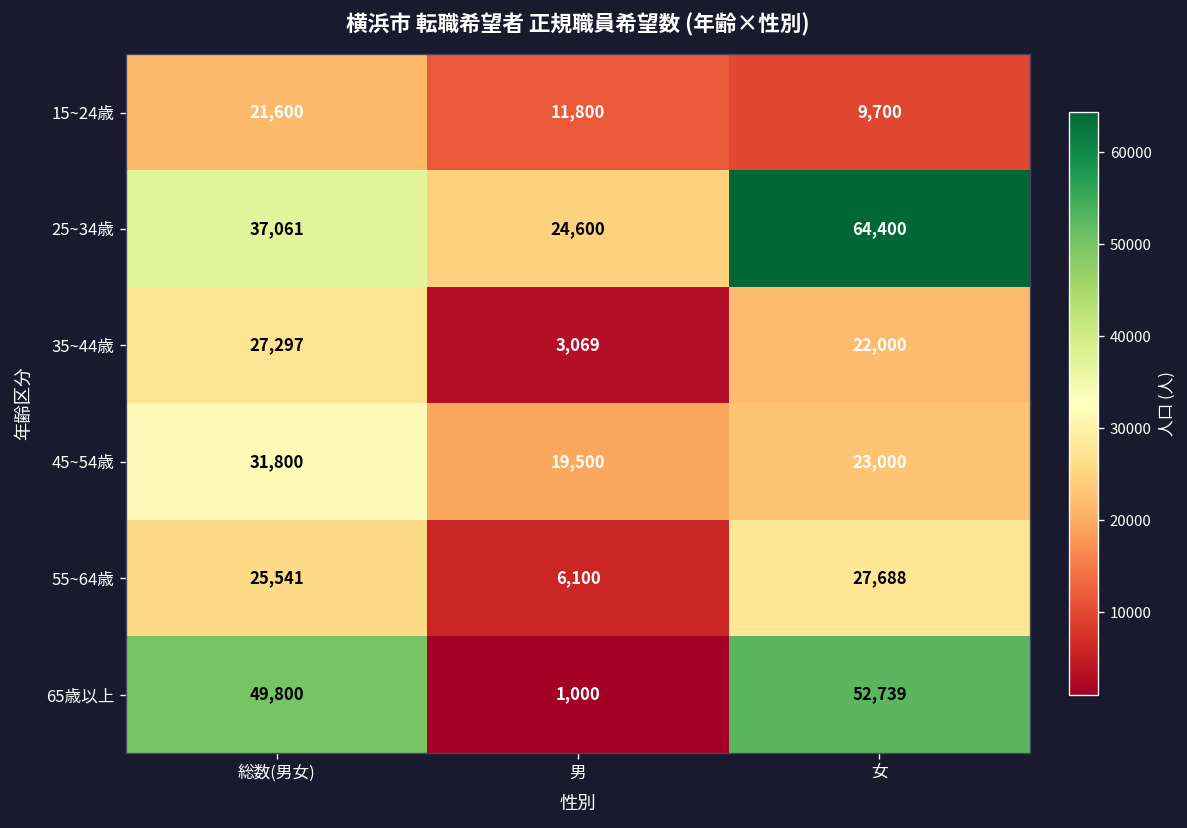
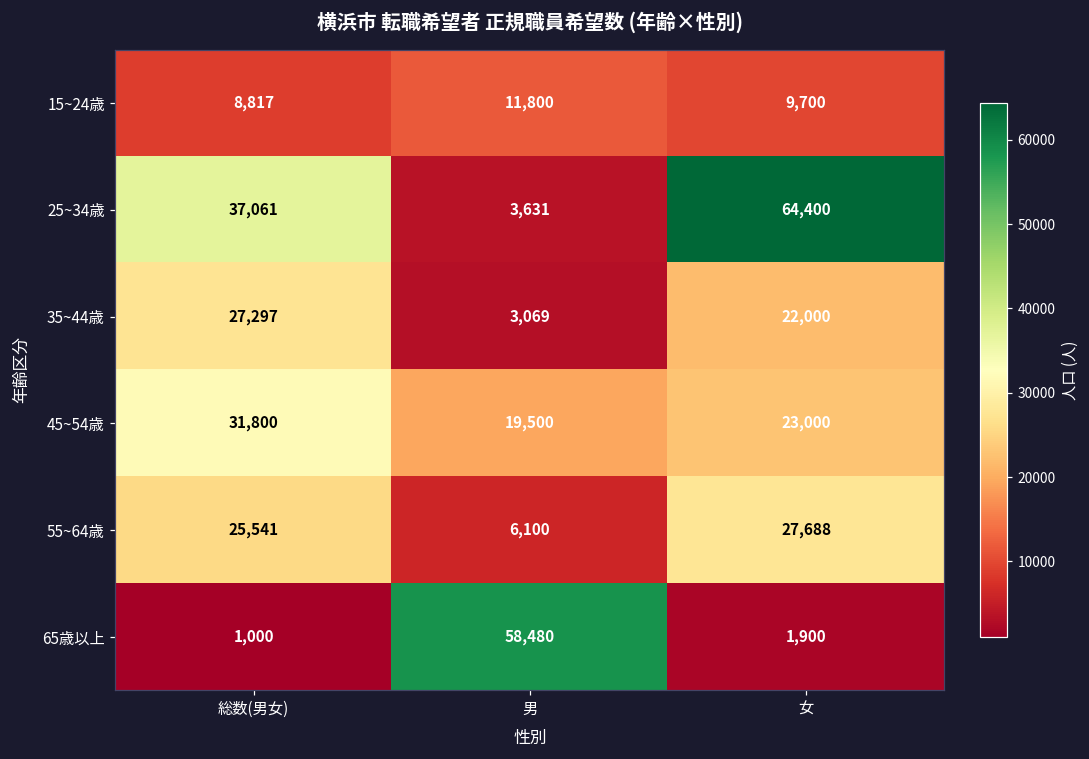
  {
    "15~24歳": {
-     "総数(男女)": "21,600",
+     "総数(男女)": "8,817",
      "男": "11,800",
      "女": "9,700"
    },
    "25~34歳": {
      "総数(男女)": "37,061",
-     "男": "24,600",
+     "男": "3,631",
      "女": "64,400"
    },
    "35~44歳": {
      "総数(男女)": "27,297",
      "男": "3,069",
      "女": "22,000"
    },
    "45~54歳": {
      "総数(男女)": "31,800",
      "男": "19,500",
      "女": "23,000"
    },
    "55~64歳": {
      "総数(男女)": "25,541",
      "男": "6,100",
      "女": "27,688"
    },
    "65歳以上": {
-     "総数(男女)": "49,800",
-     "男": "1,000",
-     "女": "52,739"
+     "総数(男女)": "1,000",
+     "男": "58,480",
+     "女": "1,900"
    }
  }
